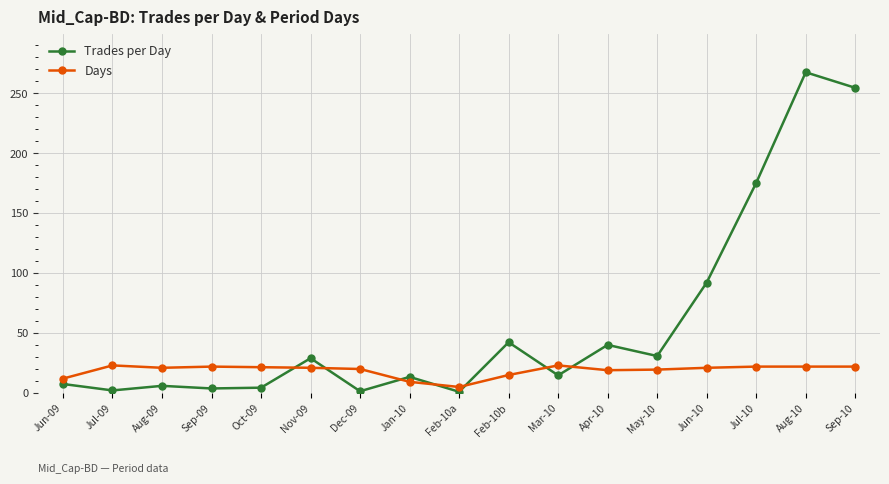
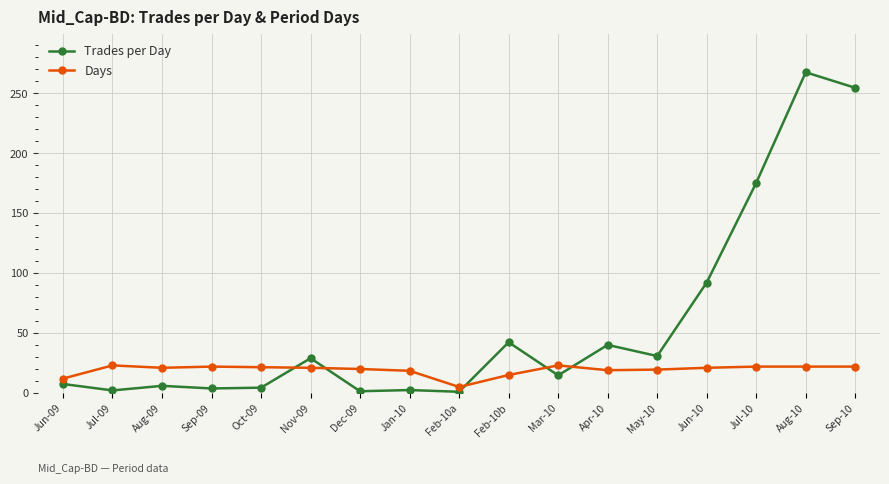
  {
    "Trades per Day": {
      "Jun-09": 8,
      "Jul-09": 2,
      "Aug-09": 6,
      "Sep-09": 4,
      "Oct-09": 4,
      "Nov-09": 29,
      "Dec-09": 1,
-     "Jan-10": 13,
+     "Jan-10": 2,
      "Feb-10a": 1,
      "Feb-10b": 42,
      "Mar-10": 15,
      "Apr-10": 40,
      "May-10": 31,
      "Jun-10": 92,
      "Jul-10": 175,
      "Aug-10": 268,
      "Sep-10": 255
    },
    "Days": {
      "Jun-09": 12,
      "Jul-09": 23,
      "Aug-09": 21,
      "Sep-09": 22,
      "Oct-09": 22,
      "Nov-09": 21,
      "Dec-09": 20,
-     "Jan-10": 9,
+     "Jan-10": 19,
      "Feb-10a": 5,
      "Feb-10b": 15,
      "Mar-10": 23,
      "Apr-10": 19,
      "May-10": 20,
      "Jun-10": 21,
      "Jul-10": 22,
      "Aug-10": 22,
      "Sep-10": 22
    }
  }
